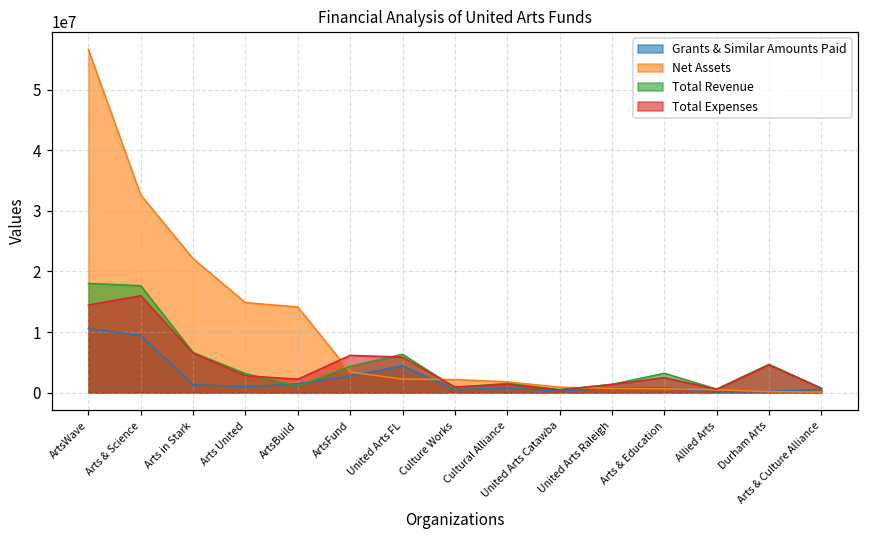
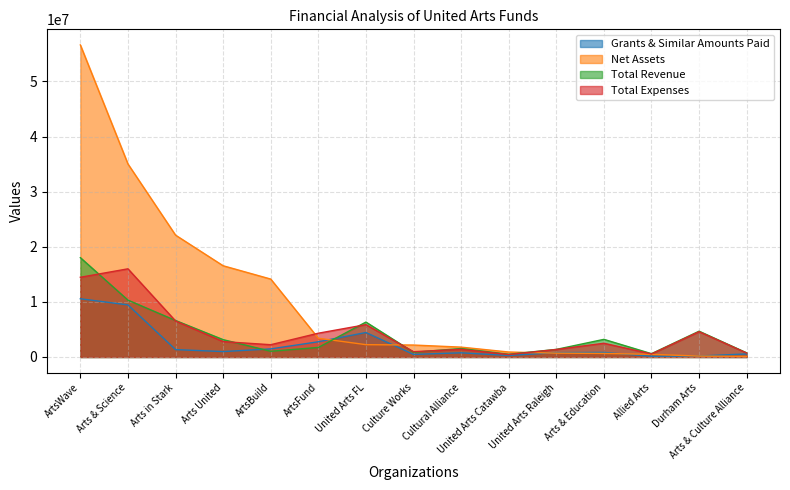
  {
    "Grants & Similar Amounts Paid": {
      "ArtsWave": 11000000,
      "Arts & Science": 9000000,
      "Arts in Stark": 1000000,
      "Arts United": 1000000,
      "ArtsFund": 3000000,
      "United Arts FL": 4000000,
      "Cultural Alliance": 1000000
    },
    "Net Assets": {
      "ArtsWave": 57000000,
-     "Arts & Science": 33000000,
+     "Arts & Science": 35000000,
      "Arts in Stark": 22000000,
-     "Arts United": 15000000,
+     "Arts United": 17000000,
      "ArtsBuild": 14000000,
      "ArtsFund": 3000000,
      "United Arts FL": 2000000,
      "Culture Works": 2000000
    },
    "Total Revenue": {
      "ArtsWave": 18000000,
-     "Arts & Science": 18000000,
-     "ArtsFund": 4000000,
+     "Arts & Science": 10000000,
+     "ArtsFund": 2000000,
      "United Arts FL": 6000000,
      "Arts & Education": 3000000
    },
    "Total Expenses": {
      "ArtsWave": 14000000,
      "Arts & Science": 16000000,
      "ArtsBuild": 2000000,
-     "ArtsFund": 6000000,
+     "ArtsFund": 4000000,
      "United Arts FL": 6000000,
      "Arts & Education": 2000000
    }
  }
